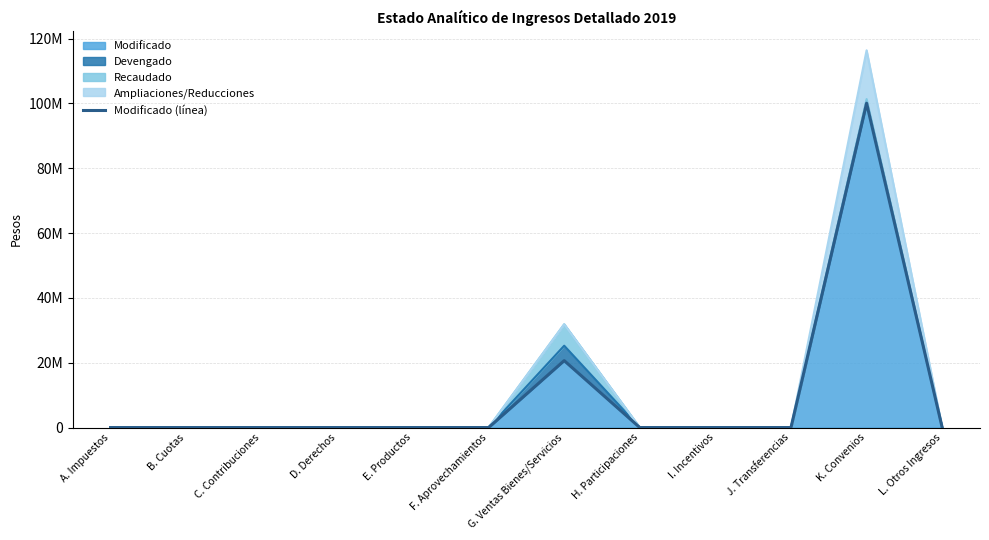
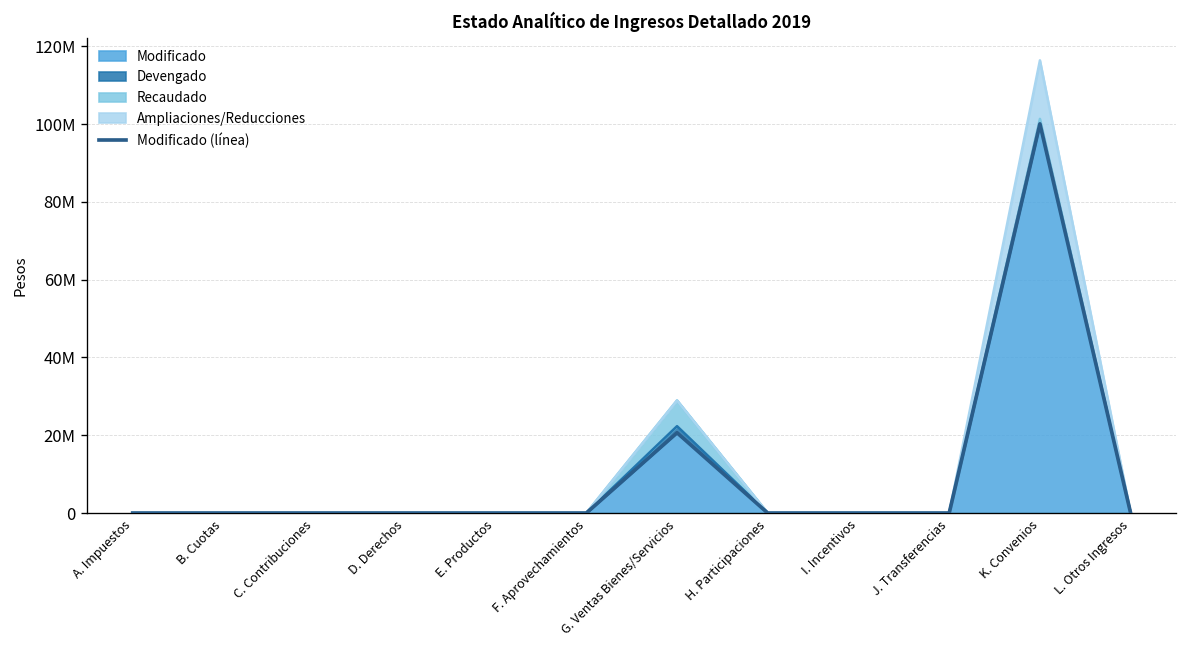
  {
    "Devengado": {
-     "G. Ventas Bienes/Servicios": 5000000
+     "G. Ventas Bienes/Servicios": 2000000
    }
  }
